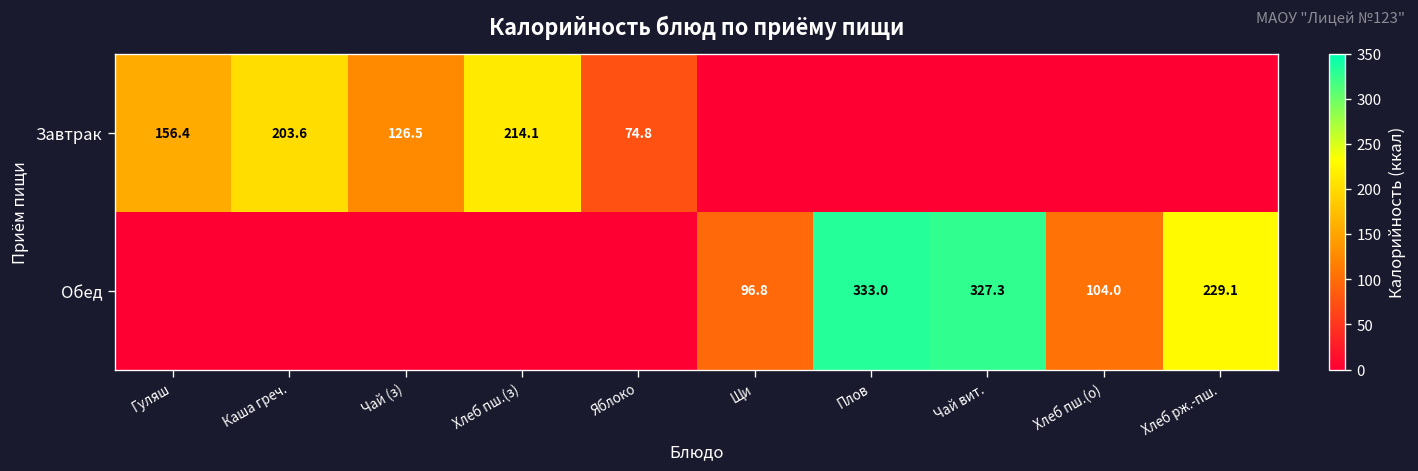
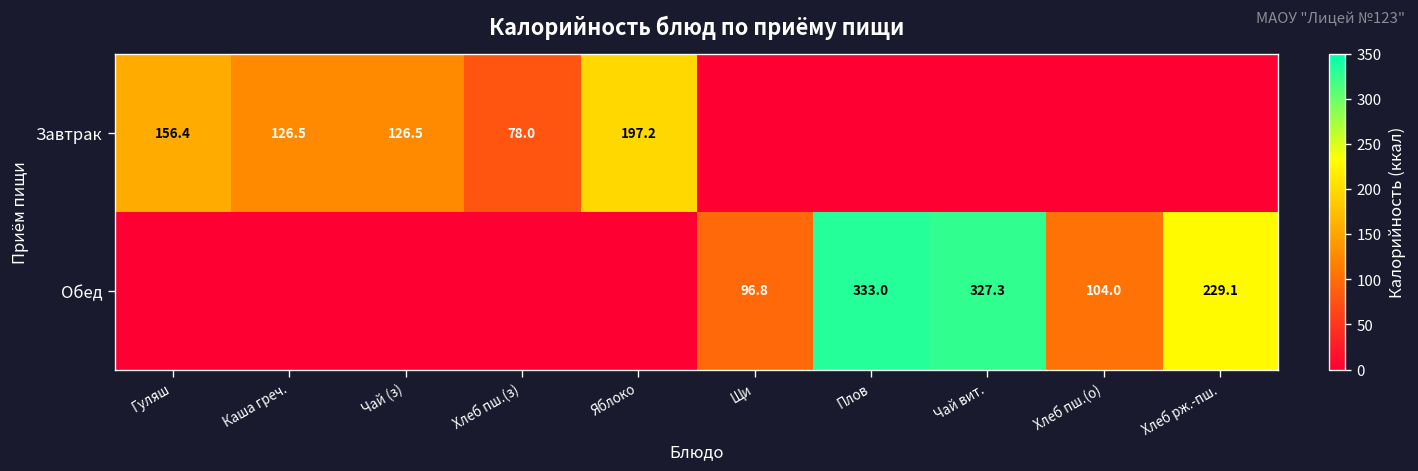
  {
    "Завтрак": {
      "Гуляш": 156.4,
-     "Каша греч.": 203.6,
+     "Каша греч.": 126.5,
      "Чай (з)": 126.5,
-     "Хлеб пш.(з)": 214.1,
-     "Яблоко": 74.8
+     "Хлеб пш.(з)": 78.0,
+     "Яблоко": 197.2
    },
    "Обед": {
      "Щи": 96.8,
      "Плов": 333.0,
      "Чай вит.": 327.3,
      "Хлеб пш.(о)": 104.0,
      "Хлеб рж.-пш.": 229.1
    }
  }
